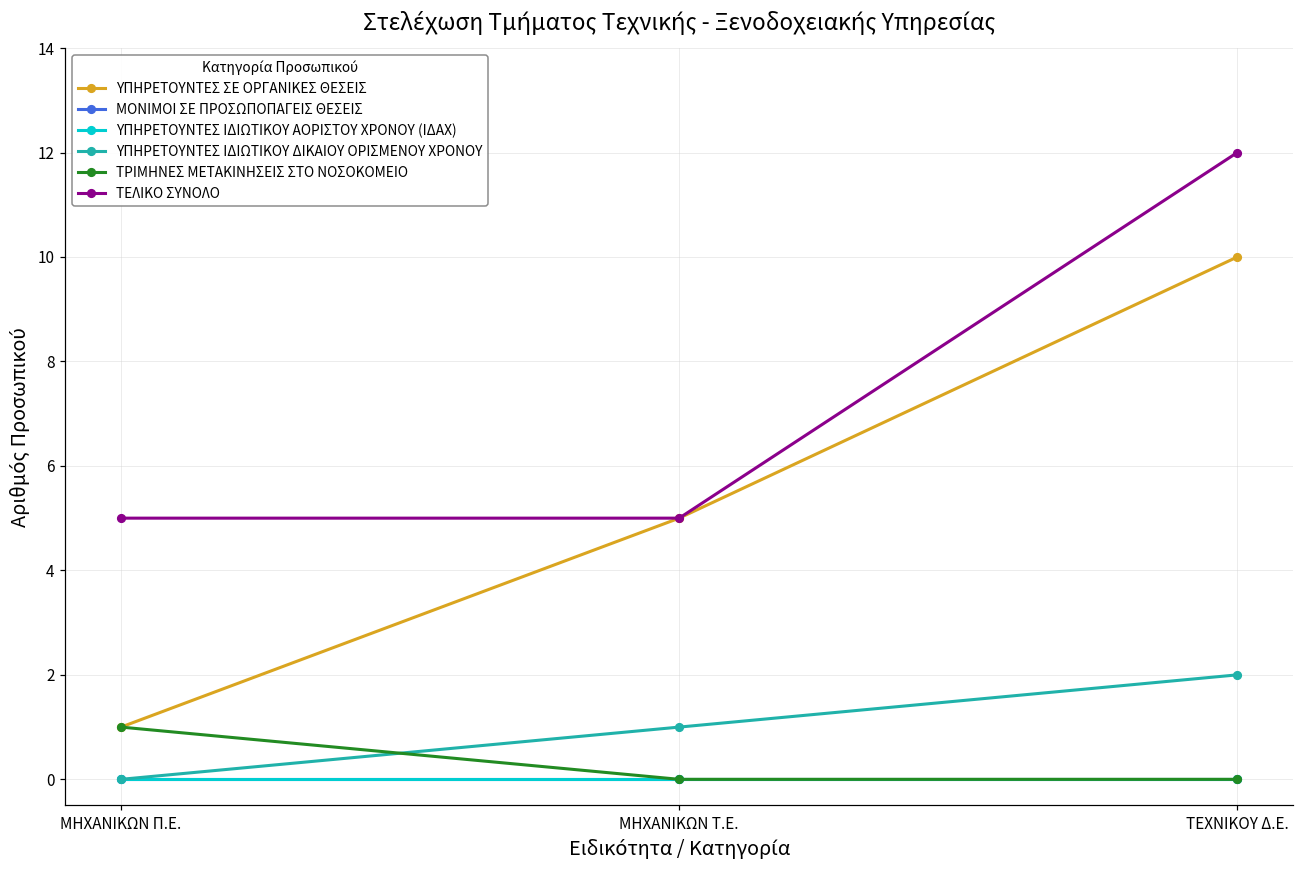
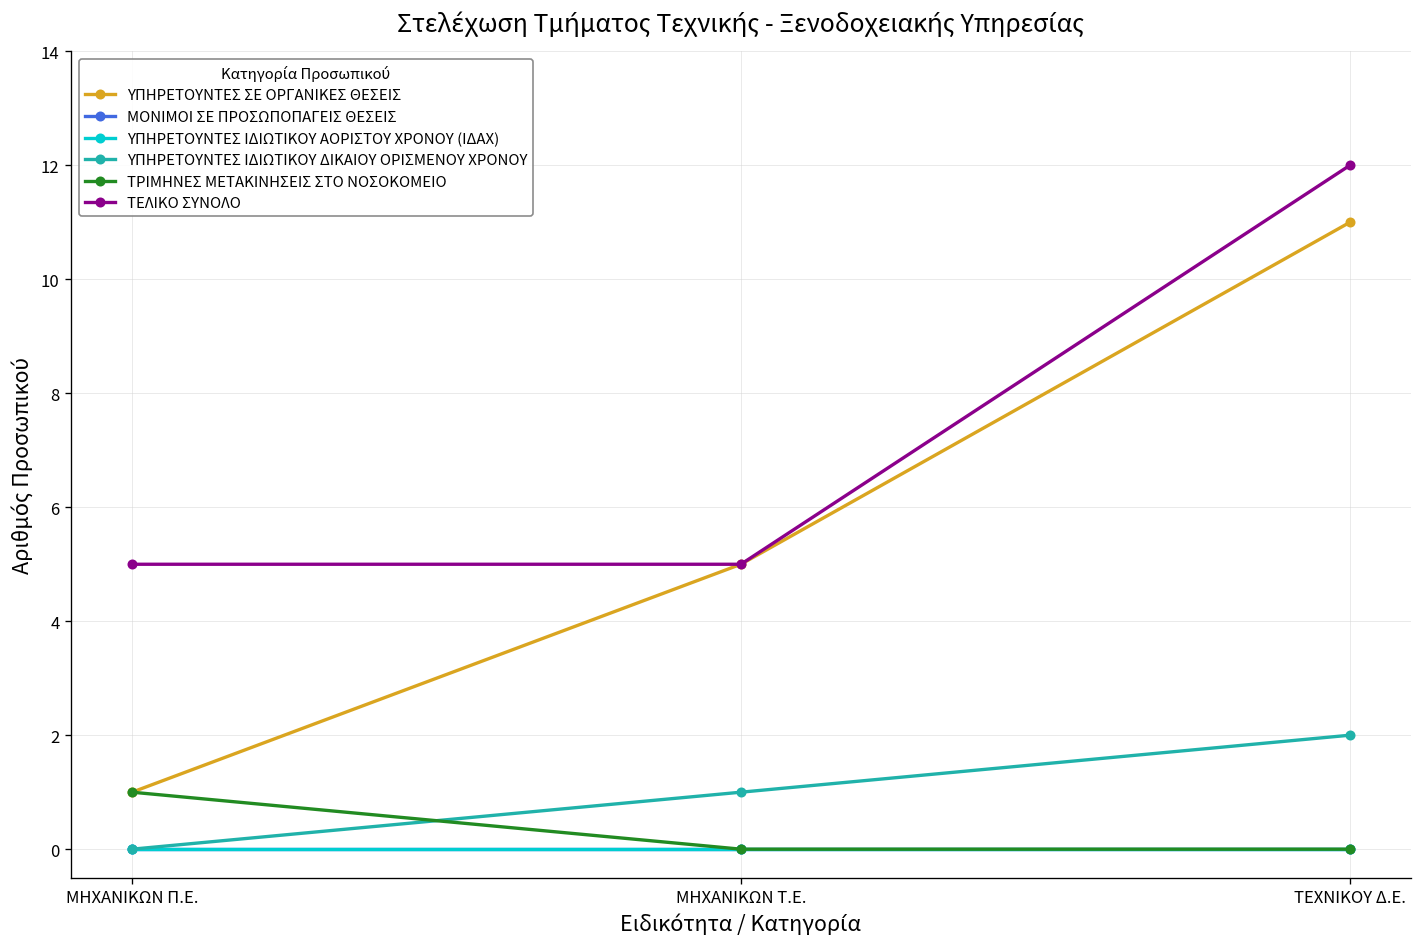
  {
    "ΥΠΗΡΕΤΟΥΝΤΕΣ ΣΕ ΟΡΓΑΝΙΚΕΣ ΘΕΣΕΙΣ": {
-     "ΤΕΧΝΙΚΟΥ Δ.Ε.": 10
+     "ΤΕΧΝΙΚΟΥ Δ.Ε.": 11
    },
    "ΤΕΛΙΚΟ ΣΥΝΟΛΟ": {
      "ΜΗΧΑΝΙΚΩΝ Π.Ε.": 5,
      "ΤΕΧΝΙΚΟΥ Δ.Ε.": 12
    }
  }
